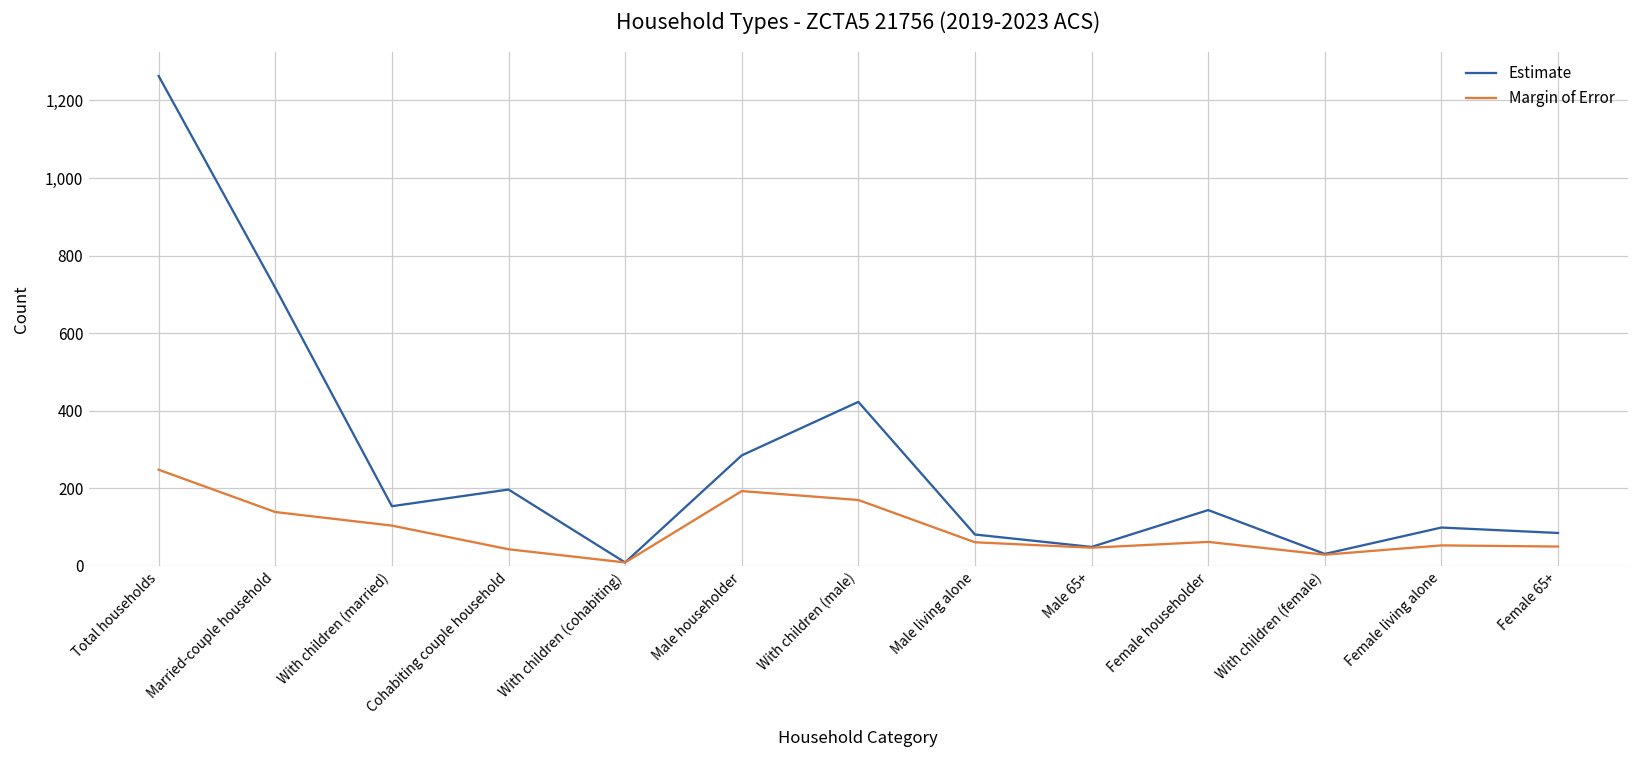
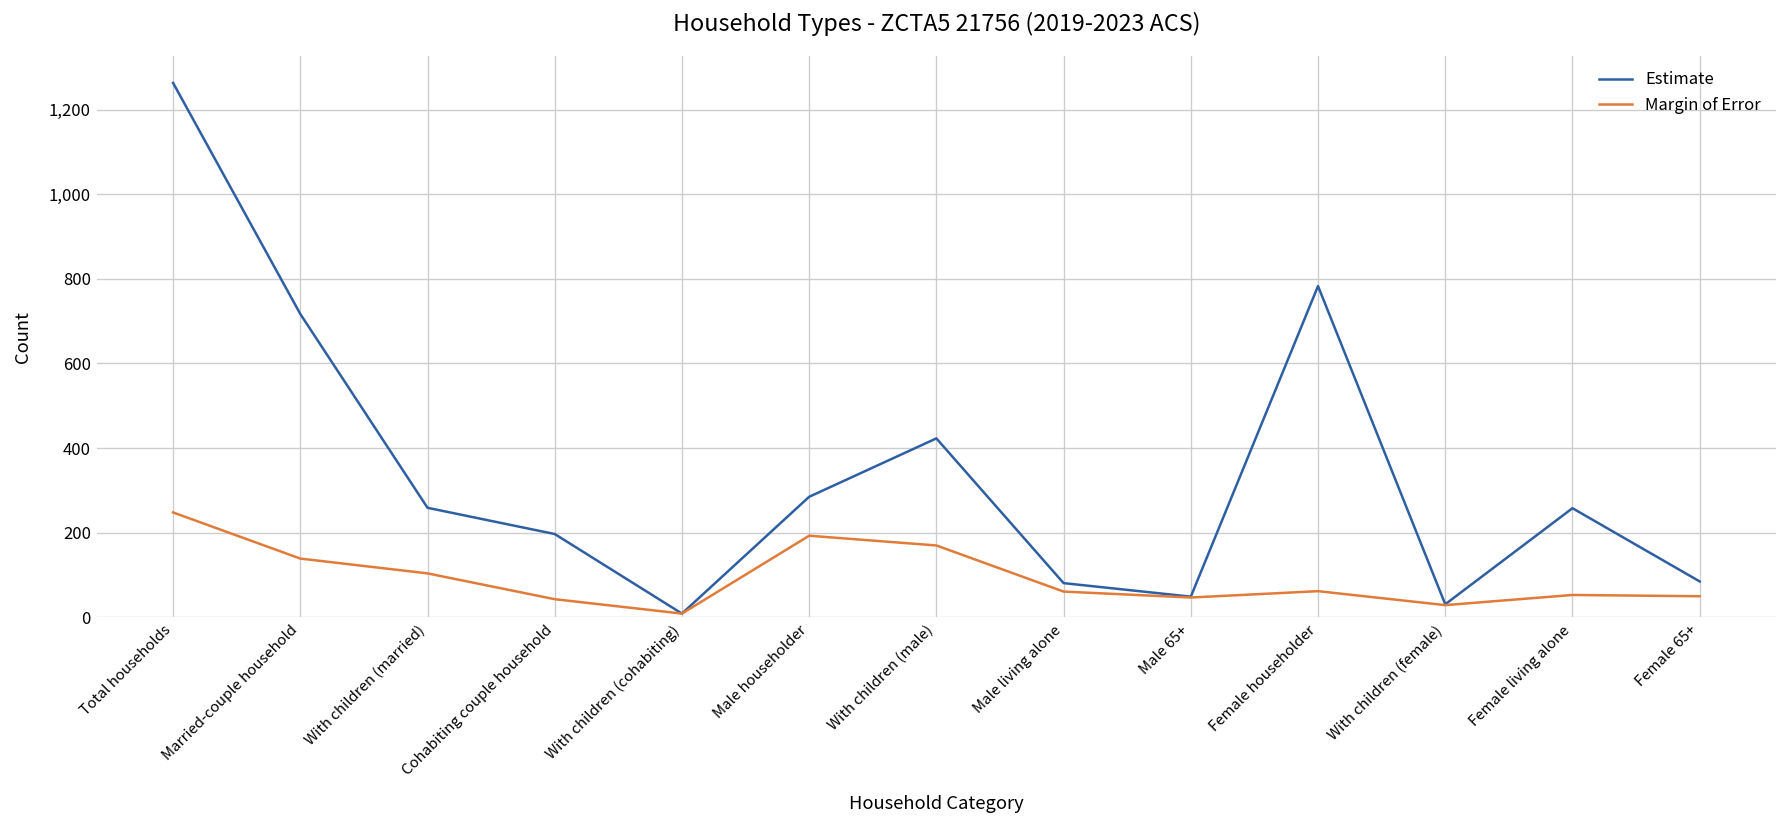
  {
    "Estimate": {
      "Total households": "1,260",
      "Married-couple household": "720",
-     "With children (married)": "150",
+     "With children (married)": "260",
      "Cohabiting couple household": "200",
      "Male householder": "290",
      "With children (male)": "420",
      "Male living alone": "80",
-     "Female householder": "140",
-     "Female living alone": "100",
+     "Female householder": "780",
+     "Female living alone": "260",
      "Female 65+": "90"
    },
    "Margin of Error": {
      "Total households": "250",
      "Married-couple household": "140",
      "With children (married)": "100",
      "Cohabiting couple household": "40",
      "Male householder": "190",
      "With children (male)": "170",
      "Male living alone": "60",
      "Female householder": "60",
      "Female living alone": "50",
      "Female 65+": "50"
    }
  }
